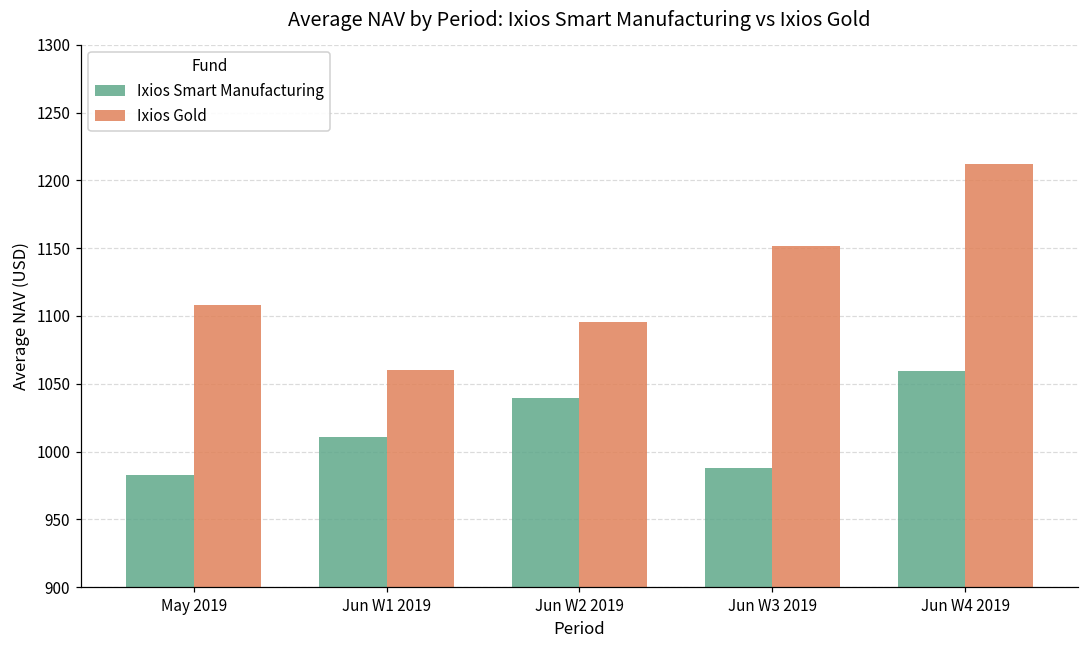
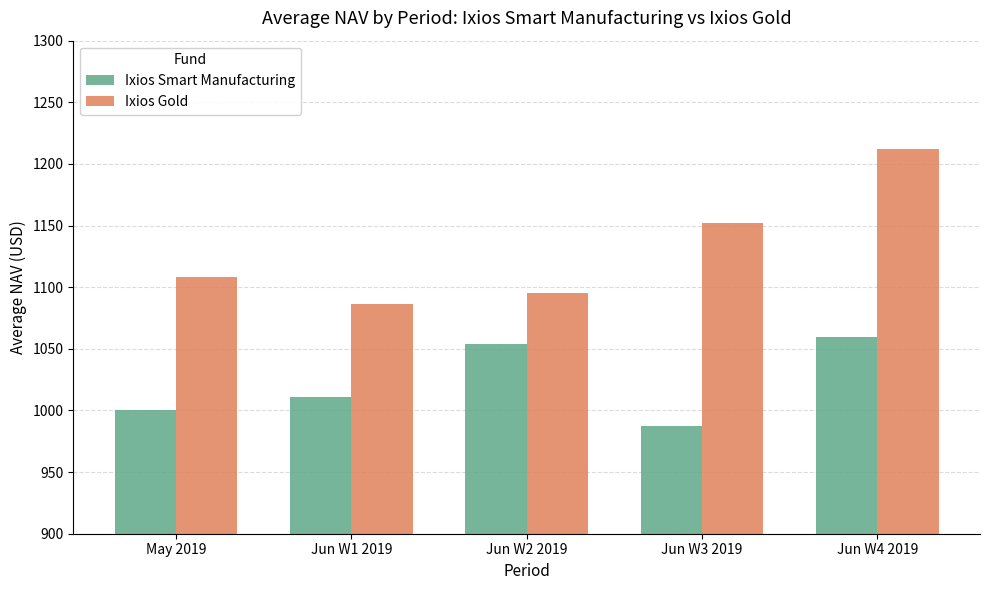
  {
    "Ixios Smart Manufacturing": {
-     "May 2019": 983,
+     "May 2019": 1000,
      "Jun W1 2019": 1011,
-     "Jun W2 2019": 1040,
+     "Jun W2 2019": 1054,
      "Jun W3 2019": 988,
      "Jun W4 2019": 1060
    },
    "Ixios Gold": {
      "May 2019": 1108,
-     "Jun W1 2019": 1060,
+     "Jun W1 2019": 1086,
      "Jun W2 2019": 1095,
      "Jun W3 2019": 1152,
      "Jun W4 2019": 1212
    }
  }
